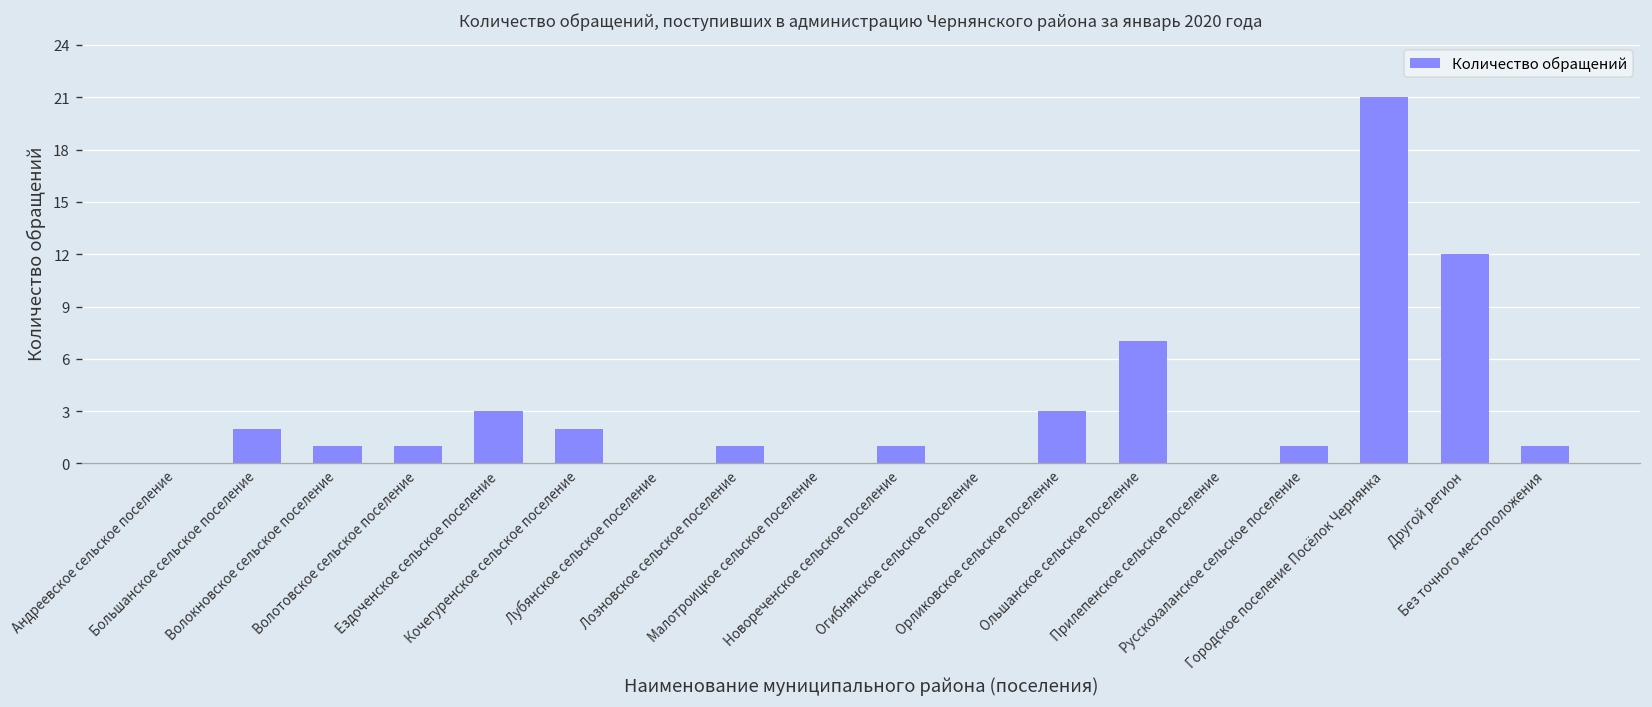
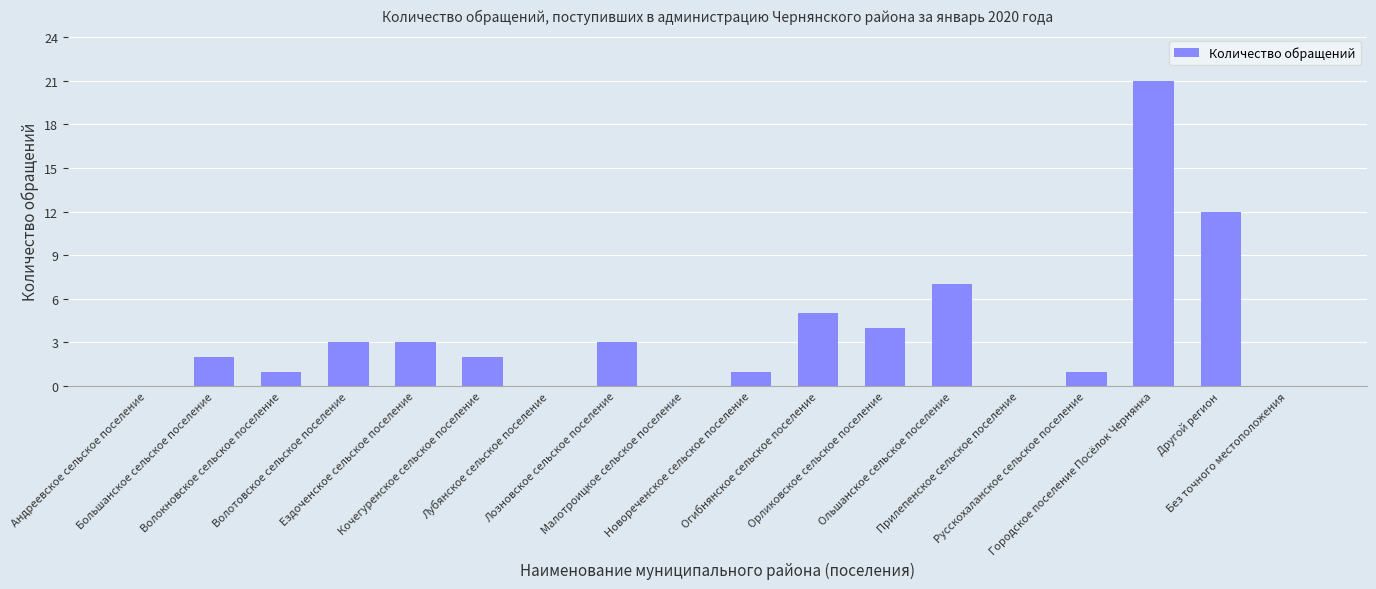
  {
    "Андреевское сельское поселение": 0,
    "Большанское сельское поселение": 2,
    "Волокновское сельское поселение": 1,
-   "Волотовское сельское поселение": 1,
+   "Волотовское сельское поселение": 3,
    "Ездоченское сельское поселение": 3,
    "Кочегуренское сельское поселение": 2,
    "Лубянское сельское поселение": 0,
-   "Лозновское сельское поселение": 1,
+   "Лозновское сельское поселение": 3,
    "Малотроицкое сельское поселение": 0,
    "Новореченское сельское поселение": 1,
-   "Огибнянское сельское поселение": 0,
-   "Орликовское сельское поселение": 3,
+   "Огибнянское сельское поселение": 5,
+   "Орликовское сельское поселение": 4,
    "Ольшанское сельское поселение": 7,
    "Прилепенское сельское поселение": 0,
    "Русскохаланское сельское поселение": 1,
    "Городское поселение Посёлок Чернянка": 21,
    "Другой регион": 12,
-   "Без точного местоположения": 1
+   "Без точного местоположения": 0
  }
